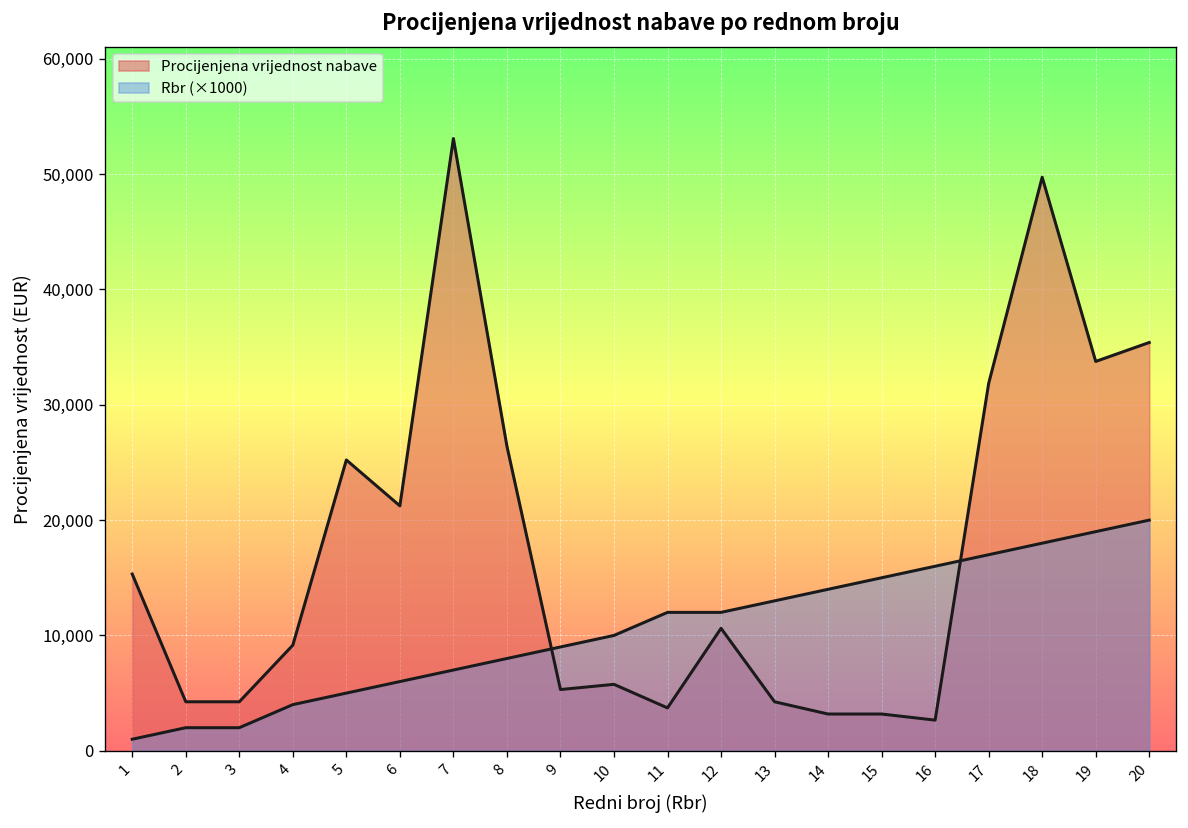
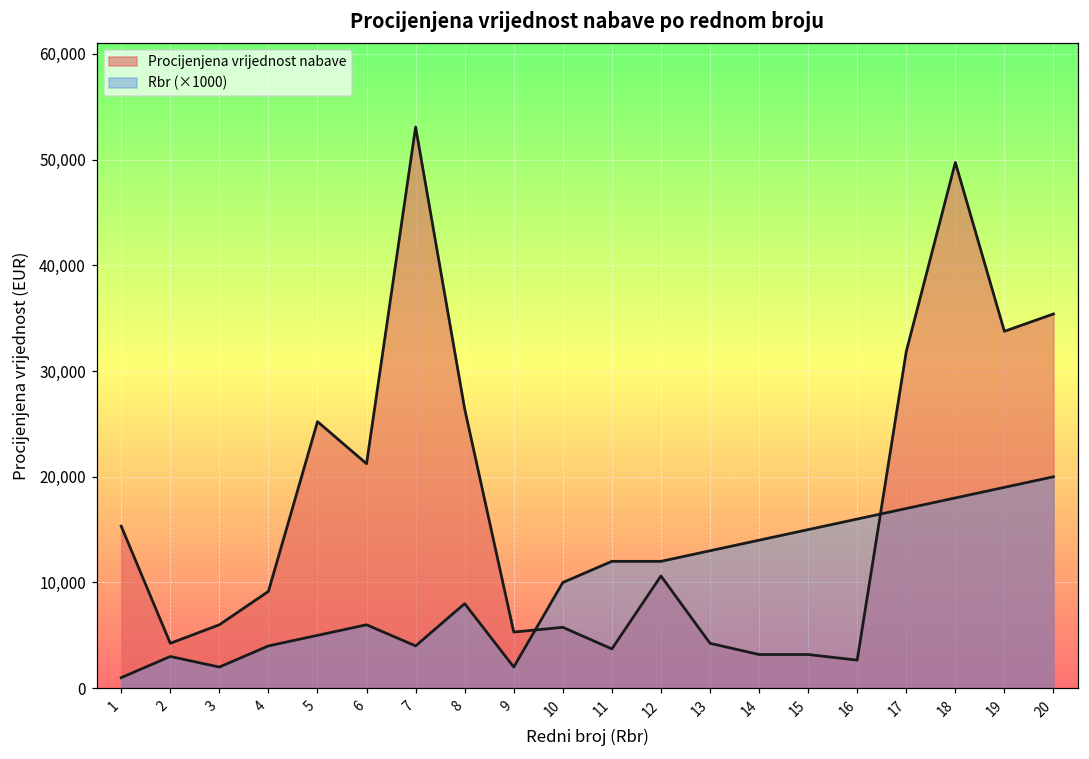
  {
    "Procijenjena vrijednost nabave": {
      "1": "15,000",
      "2": "4,000",
-     "3": "4,000",
+     "3": "6,000",
      "4": "9,000",
      "5": "25,000",
      "6": "21,000",
      "7": "53,000",
      "8": "26,000",
      "9": "5,000",
      "10": "6,000",
      "11": "4,000",
      "12": "11,000",
      "13": "4,000",
      "14": "3,000",
      "15": "3,000",
      "16": "3,000",
      "17": "32,000",
      "18": "50,000",
      "19": "34,000",
      "20": "35,000"
    },
    "Rbr (×1000)": {
      "1": "1,000",
-     "2": "2,000",
+     "2": "3,000",
      "3": "2,000",
      "4": "4,000",
      "5": "5,000",
      "6": "6,000",
-     "7": "7,000",
+     "7": "4,000",
      "8": "8,000",
-     "9": "9,000",
+     "9": "2,000",
      "10": "10,000",
      "11": "12,000",
      "12": "12,000",
      "13": "13,000",
      "14": "14,000",
      "15": "15,000",
      "16": "16,000",
      "17": "17,000",
      "18": "18,000",
      "19": "19,000",
      "20": "20,000"
    }
  }
